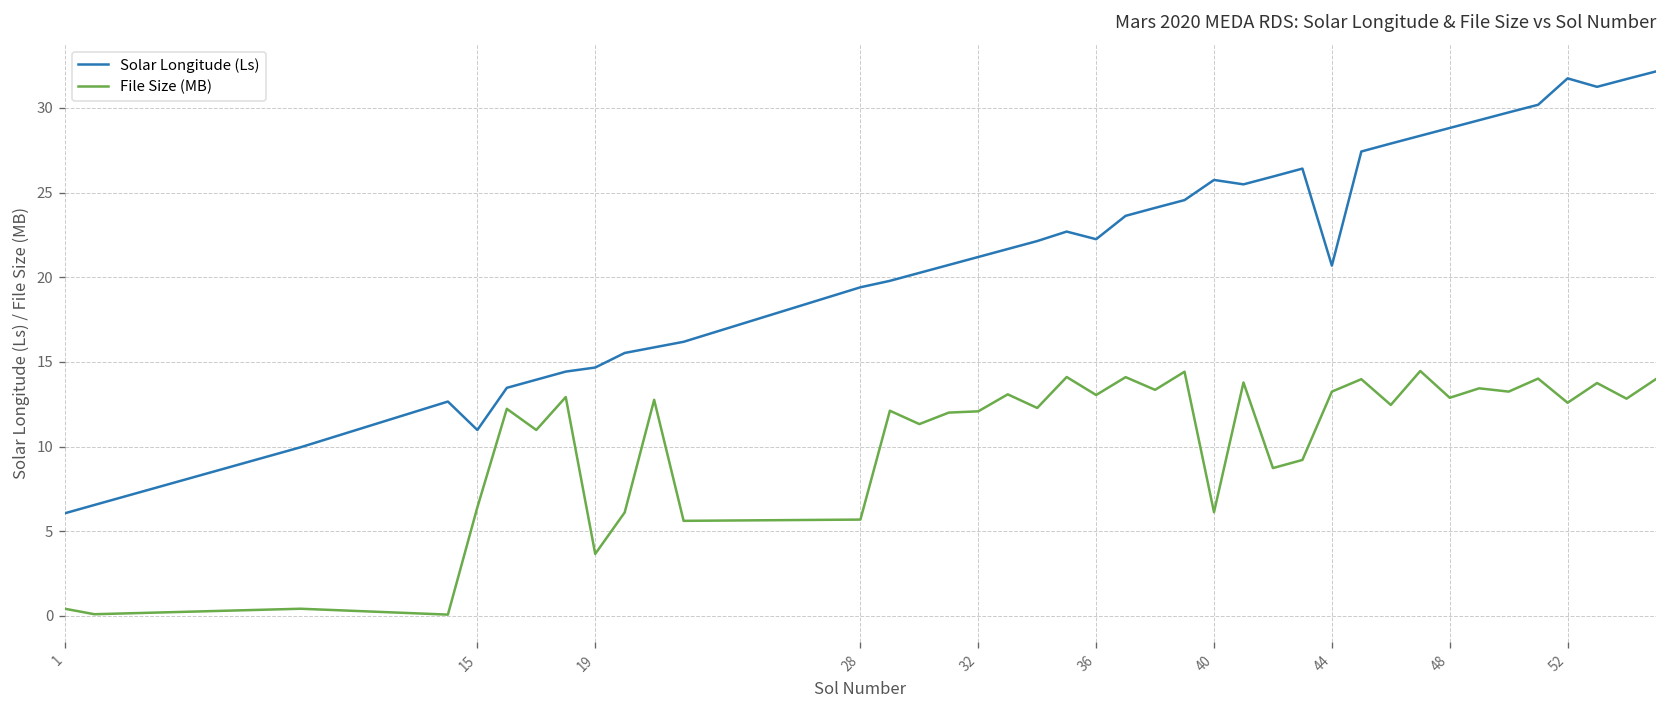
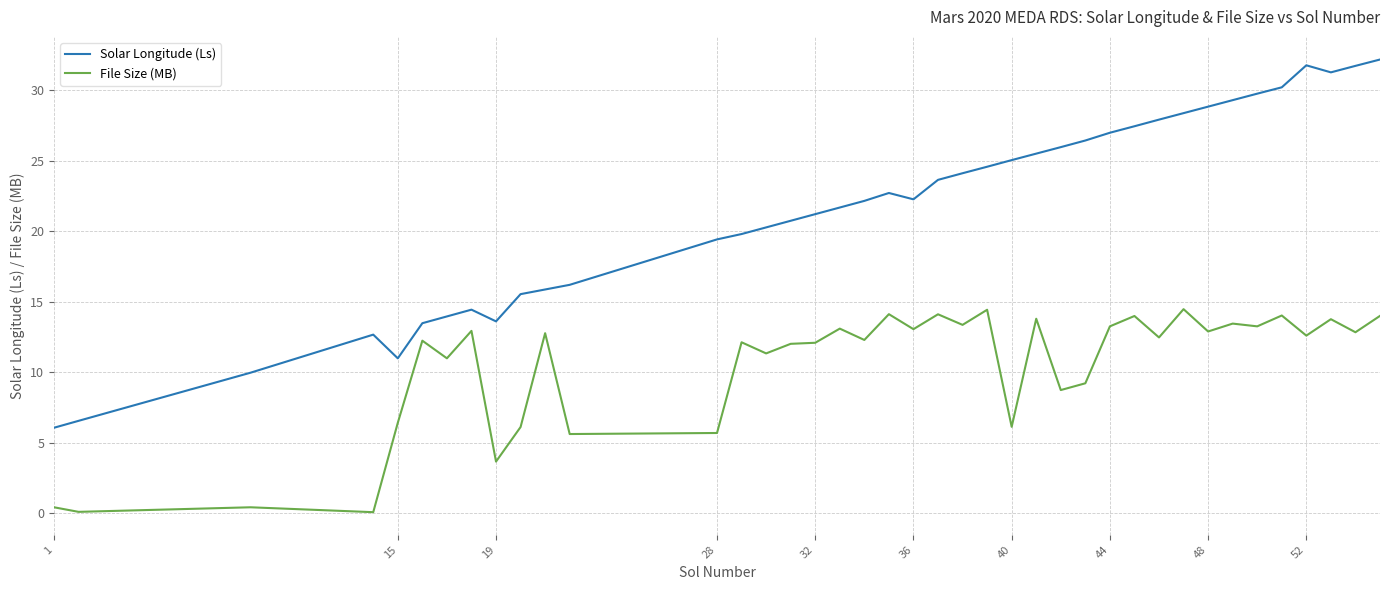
  {
    "Solar Longitude (Ls)": {
      "1": 6.1,
      "15": 11.0,
-     "19": 14.7,
+     "19": 13.6,
      "28": 19.4,
      "32": 21.2,
      "36": 22.3,
-     "40": 25.8,
-     "44": 20.7,
+     "40": 25.0,
+     "44": 27.0,
      "48": 28.8,
      "52": 31.8
    },
    "File Size (MB)": {
      "1": 0.4,
      "15": 6.4,
      "19": 3.7,
      "28": 5.7,
      "32": 12.1,
      "36": 13.0,
      "40": 6.1,
      "44": 13.2,
      "48": 12.9,
      "52": 12.6
    }
  }
